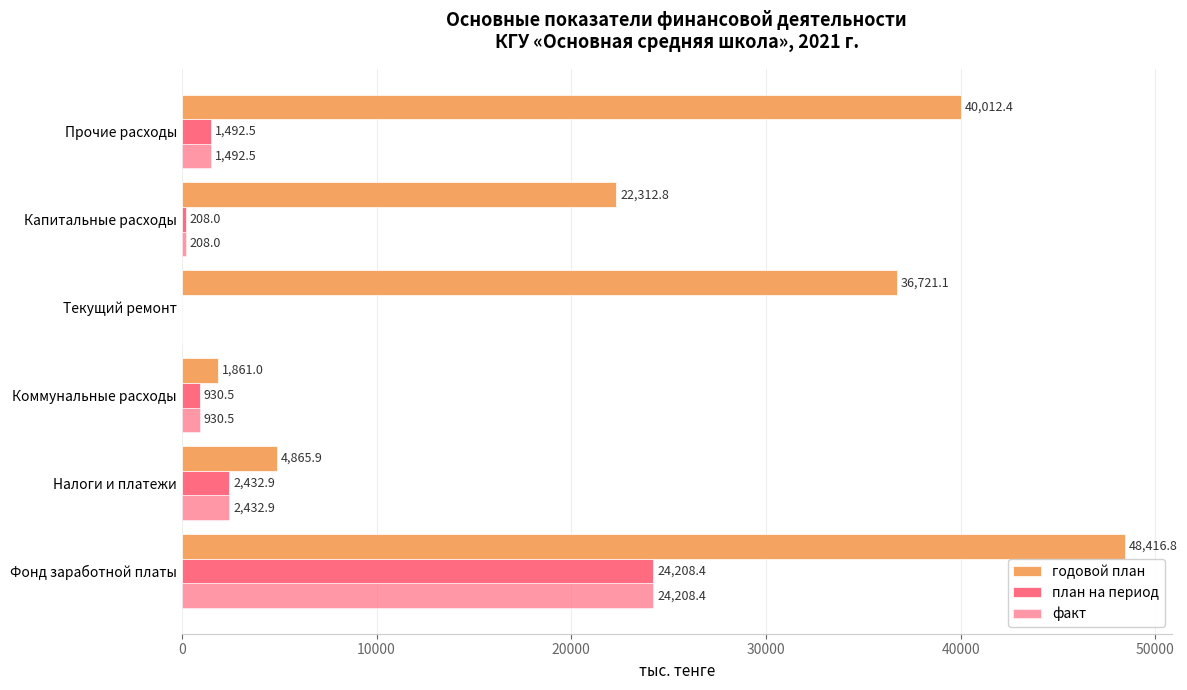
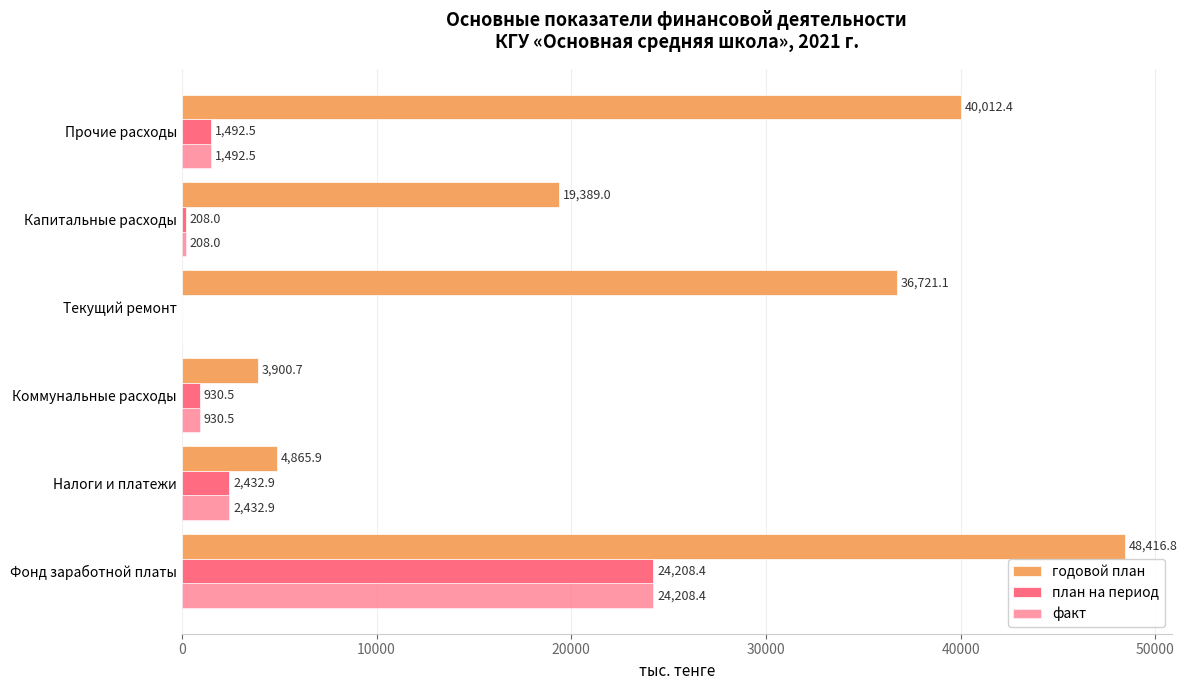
  {
    "годовой план": {
      "Прочие расходы": "40,012.4",
-     "Капитальные расходы": "22,312.8",
+     "Капитальные расходы": "19,389.0",
      "Текущий ремонт": "36,721.1",
-     "Коммунальные расходы": "1,861.0",
+     "Коммунальные расходы": "3,900.7",
      "Налоги и платежи": "4,865.9",
      "Фонд заработной платы": "48,416.8"
    }
  }
